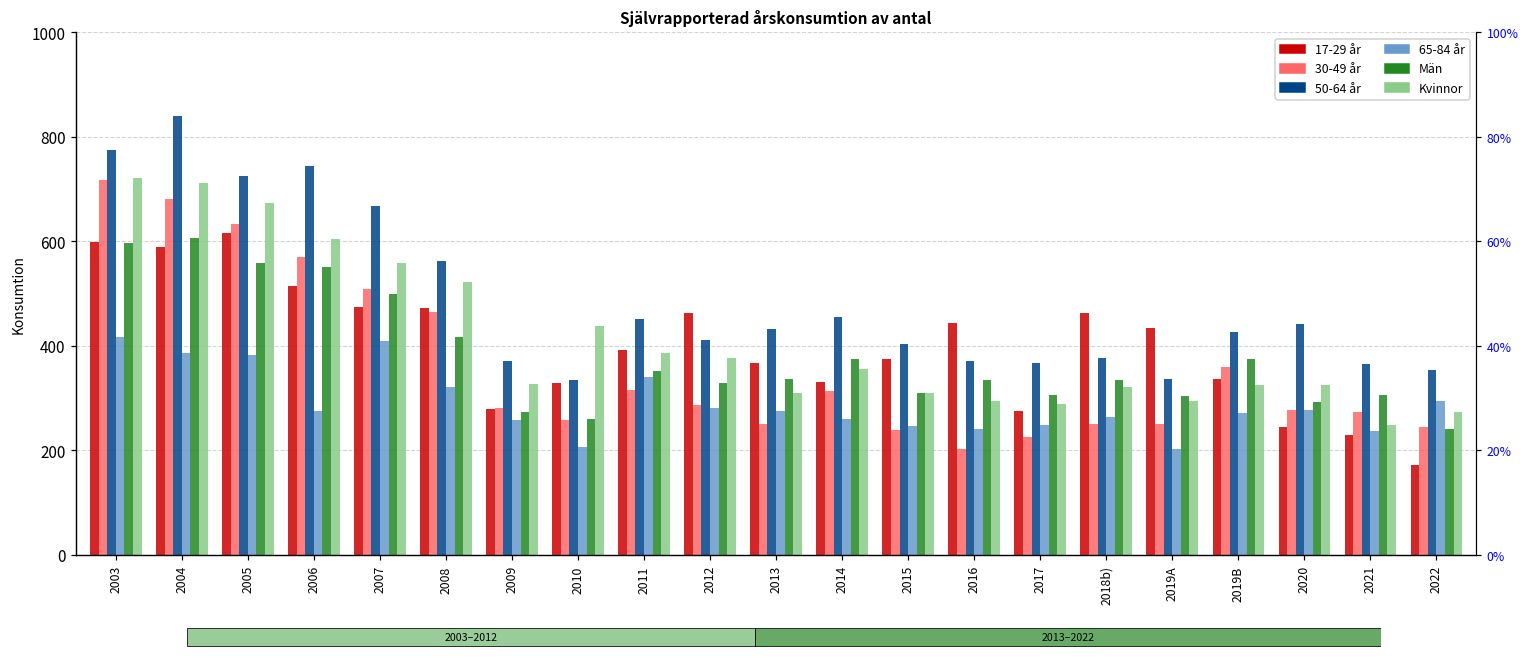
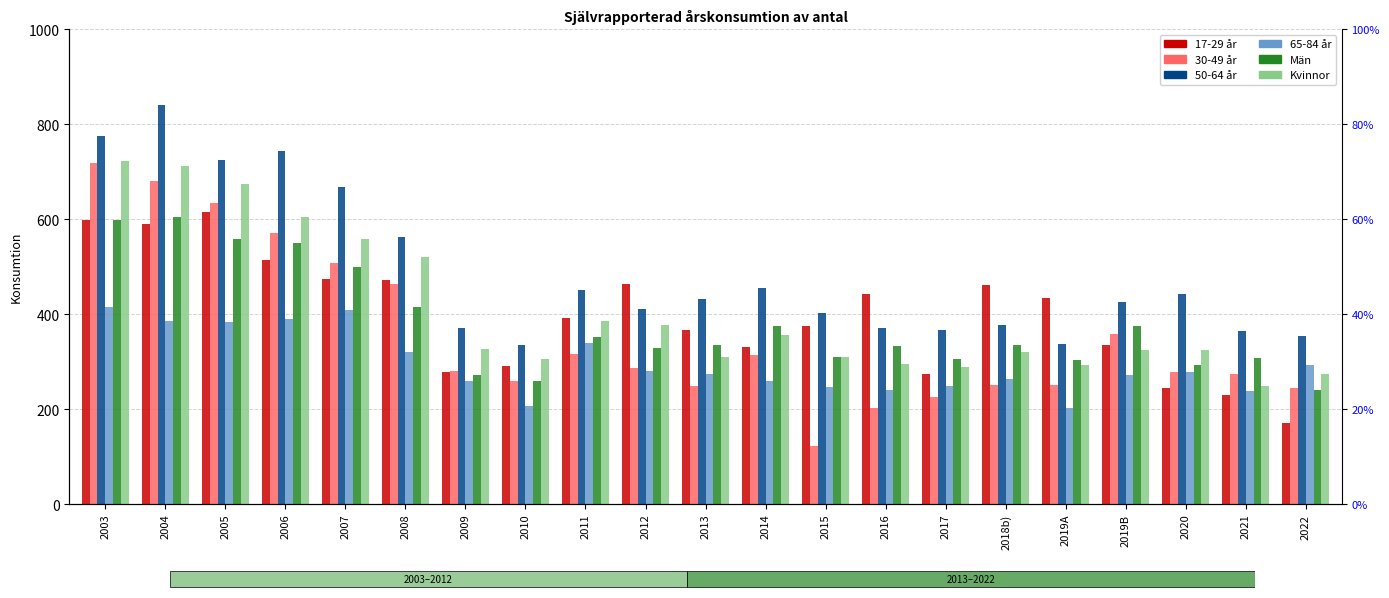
  {
    "Självrapporterad årskonsumtion av antal": {
      "17-29 år": {
        "2003": 600,
        "2004": 590,
        "2005": 620,
        "2006": 510,
        "2007": 470,
        "2008": 470,
        "2009": 280,
-       "2010": 330,
+       "2010": 290,
        "2011": 390,
        "2012": 460,
        "2013": 370,
        "2014": 330,
        "2015": 370,
        "2016": 440,
        "2017": 270,
        "2018b)": 460,
        "2019A": 430,
        "2019B": 340,
        "2020": 240,
        "2021": 230,
        "2022": 170
      },
      "30-49 år": {
        "2003": 720,
        "2004": 680,
        "2005": 630,
        "2006": 570,
        "2007": 510,
        "2008": 460,
        "2009": 280,
        "2010": 260,
        "2011": 320,
        "2012": 290,
        "2013": 250,
        "2014": 310,
-       "2015": 240,
+       "2015": 120,
        "2016": 200,
        "2017": 220,
        "2018b)": 250,
        "2019A": 250,
        "2019B": 360,
        "2020": 280,
        "2021": 270,
        "2022": 240
      },
      "50-64 år": {
        "2003": 780,
        "2004": 840,
        "2005": 720,
        "2006": 740,
        "2007": 670,
        "2008": 560,
        "2009": 370,
        "2010": 330,
        "2011": 450,
        "2012": 410,
        "2013": 430,
        "2014": 450,
        "2015": 400,
        "2016": 370,
        "2017": 370,
        "2018b)": 380,
        "2019A": 340,
        "2019B": 430,
        "2020": 440,
        "2021": 370,
        "2022": 350
      },
      "65-84 år": {
        "2003": 420,
        "2004": 390,
        "2005": 380,
-       "2006": 270,
+       "2006": 390,
        "2007": 410,
        "2008": 320,
        "2009": 260,
        "2010": 210,
        "2011": 340,
        "2012": 280,
        "2013": 270,
        "2014": 260,
        "2015": 250,
        "2016": 240,
        "2017": 250,
        "2018b)": 260,
        "2019A": 200,
        "2019B": 270,
        "2020": 280,
        "2021": 240,
        "2022": 290
      },
      "Män": {
        "2003": 600,
        "2004": 610,
        "2005": 560,
        "2006": 550,
        "2007": 500,
        "2008": 420,
        "2009": 270,
        "2010": 260,
        "2011": 350,
        "2012": 330,
        "2013": 340,
        "2014": 380,
        "2015": 310,
        "2016": 330,
        "2017": 310,
        "2018b)": 330,
        "2019A": 300,
        "2019B": 370,
        "2020": 290,
        "2021": 310,
        "2022": 240
      },
      "Kvinnor": {
        "2003": 720,
        "2004": 710,
        "2005": 670,
        "2006": 600,
        "2007": 560,
        "2008": 520,
        "2009": 330,
-       "2010": 440,
+       "2010": 310,
        "2011": 390,
        "2012": 380,
        "2013": 310,
        "2014": 360,
        "2015": 310,
        "2016": 290,
        "2017": 290,
        "2018b)": 320,
        "2019A": 290,
        "2019B": 320,
        "2020": 320,
        "2021": 250,
        "2022": 270
      }
    }
  }
